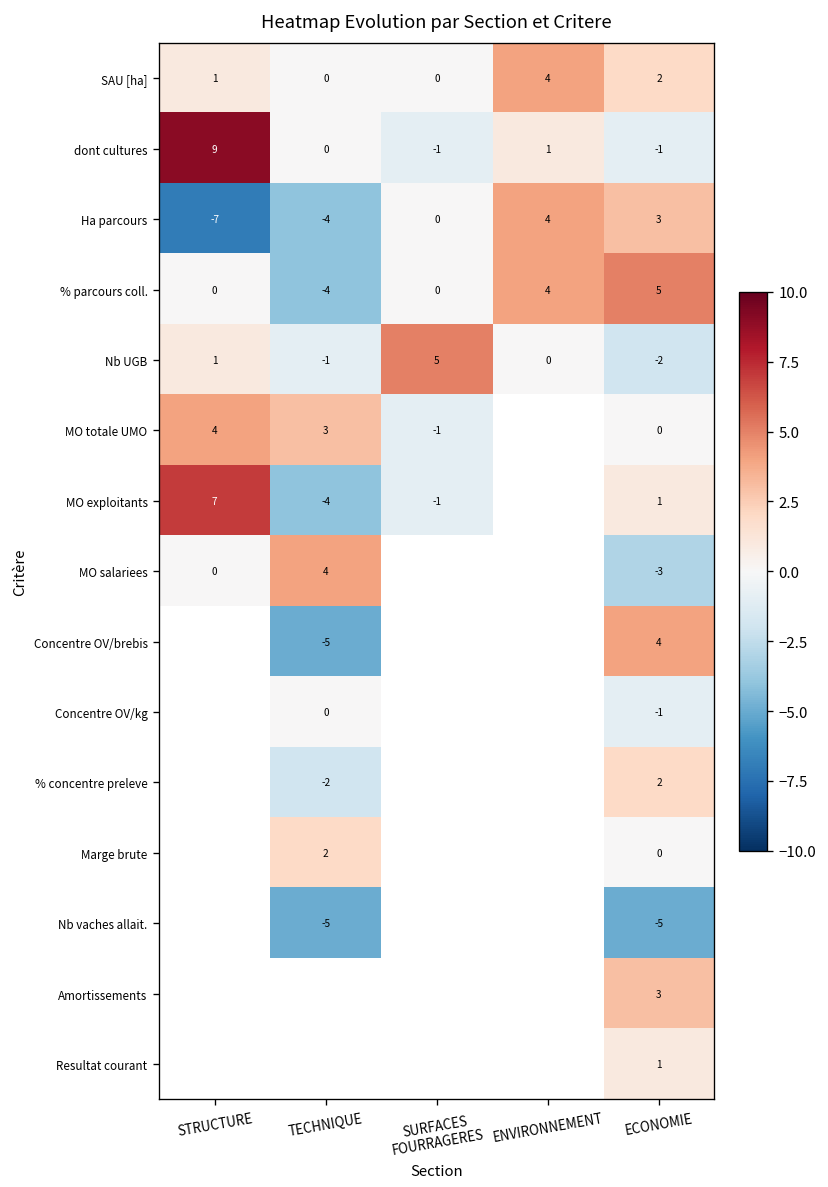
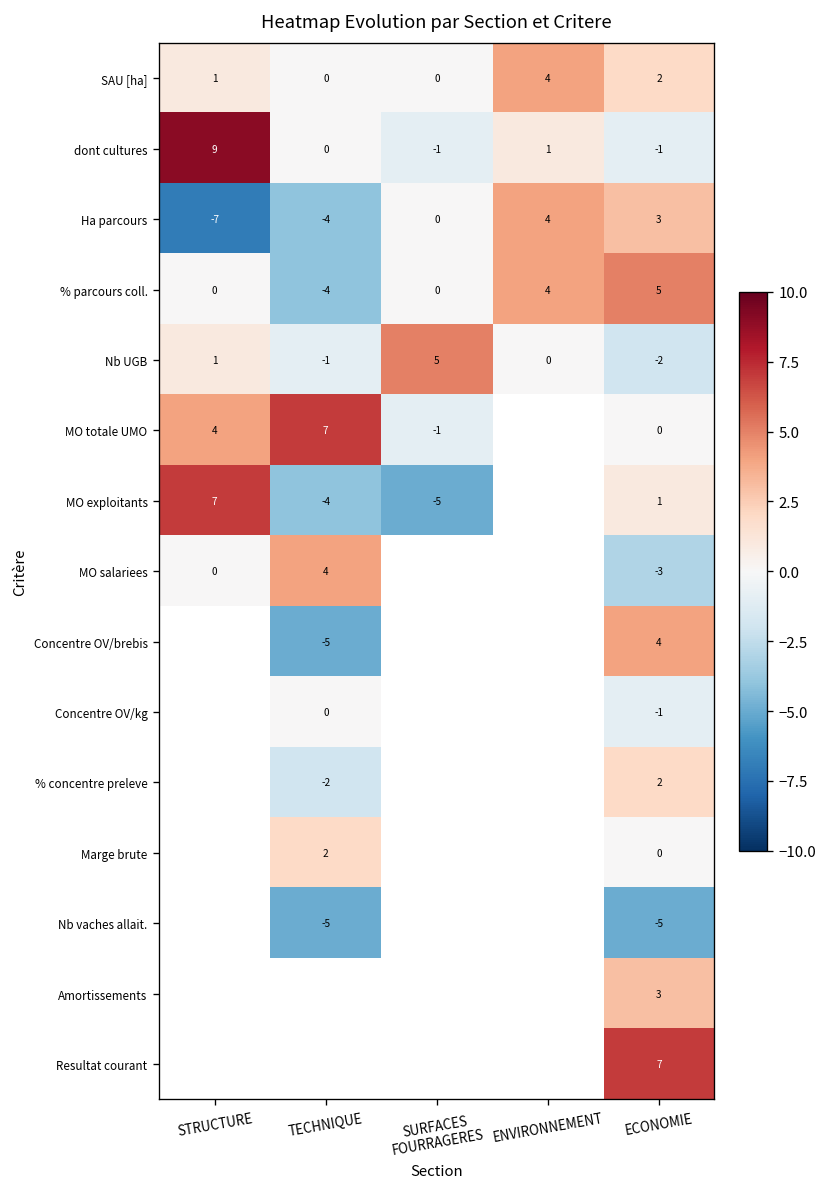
  {
    "SAU [ha]": {
      "STRUCTURE": 1,
      "TECHNIQUE": 0,
      "SURFACES FOURRAGERES": 0,
      "ENVIRONNEMENT": 4,
      "ECONOMIE": 2
    },
    "dont cultures": {
      "STRUCTURE": 9,
      "TECHNIQUE": 0,
      "SURFACES FOURRAGERES": -1,
      "ENVIRONNEMENT": 1,
      "ECONOMIE": -1
    },
    "Ha parcours": {
      "STRUCTURE": -7,
      "TECHNIQUE": -4,
      "SURFACES FOURRAGERES": 0,
      "ENVIRONNEMENT": 4,
      "ECONOMIE": 3
    },
    "% parcours coll.": {
      "STRUCTURE": 0,
      "TECHNIQUE": -4,
      "SURFACES FOURRAGERES": 0,
      "ENVIRONNEMENT": 4,
      "ECONOMIE": 5
    },
    "Nb UGB": {
      "STRUCTURE": 1,
      "TECHNIQUE": -1,
      "SURFACES FOURRAGERES": 5,
      "ENVIRONNEMENT": 0,
      "ECONOMIE": -2
    },
    "MO totale UMO": {
      "STRUCTURE": 4,
-     "TECHNIQUE": 3,
+     "TECHNIQUE": 7,
      "SURFACES FOURRAGERES": -1,
      "ECONOMIE": 0
    },
    "MO exploitants": {
      "STRUCTURE": 7,
      "TECHNIQUE": -4,
-     "SURFACES FOURRAGERES": -1,
+     "SURFACES FOURRAGERES": -5,
      "ECONOMIE": 1
    },
    "MO salariees": {
      "STRUCTURE": 0,
      "TECHNIQUE": 4,
      "ECONOMIE": -3
    },
    "Concentre OV/brebis": {
      "TECHNIQUE": -5,
      "ECONOMIE": 4
    },
    "Concentre OV/kg": {
      "TECHNIQUE": 0,
      "ECONOMIE": -1
    },
    "% concentre preleve": {
      "TECHNIQUE": -2,
      "ECONOMIE": 2
    },
    "Marge brute": {
      "TECHNIQUE": 2,
      "ECONOMIE": 0
    },
    "Nb vaches allait.": {
      "TECHNIQUE": -5,
      "ECONOMIE": -5
    },
    "Amortissements": {
      "ECONOMIE": 3
    },
    "Resultat courant": {
-     "ECONOMIE": 1
+     "ECONOMIE": 7
    }
  }
